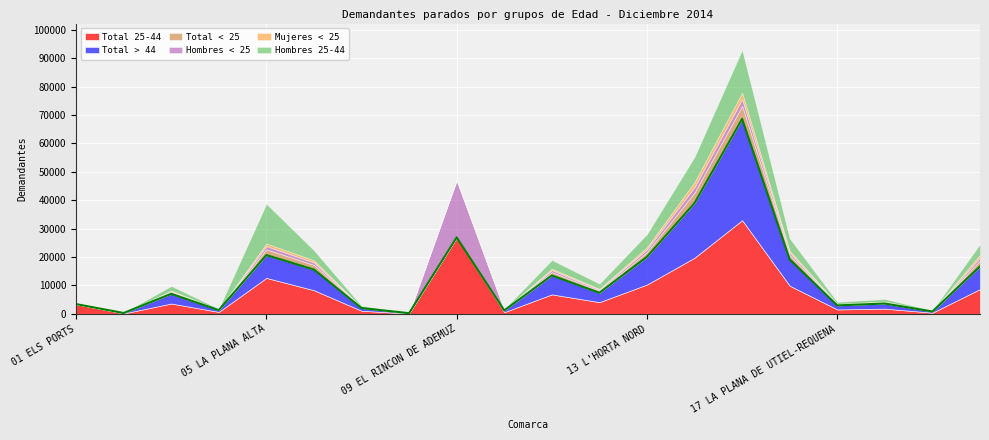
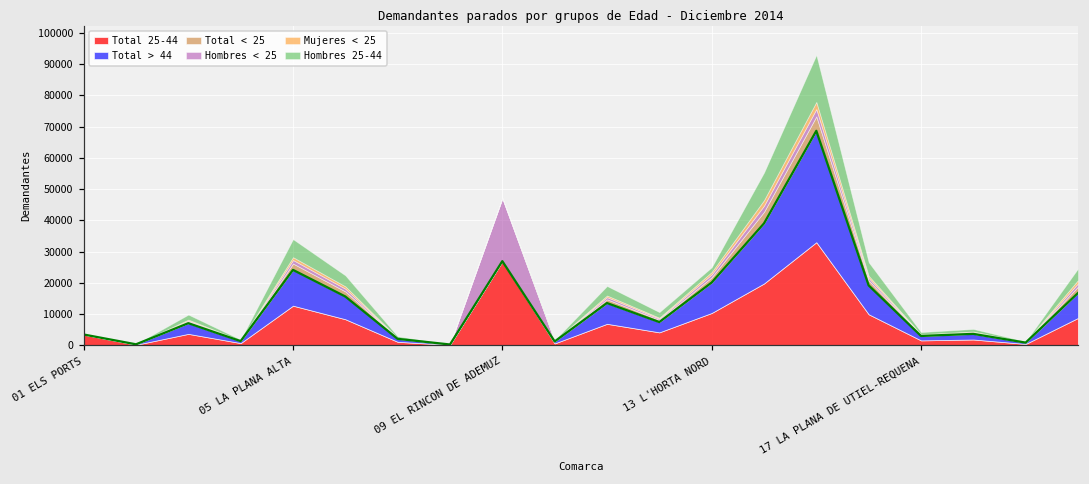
  {
    "Total 25-44": {
      "05 LA PLANA ALTA": 13000,
      "13 L'HORTA NORD": 10000,
      "17 LA PLANA DE UTIEL-REQUENA": 2000
    },
    "Total > 44": {
-     "05 LA PLANA ALTA": 8000,
+     "05 LA PLANA ALTA": 11000,
      "13 L'HORTA NORD": 10000
    },
    "Hombres < 25": {
      "05 LA PLANA ALTA": 1000
    },
    "Hombres 25-44": {
-     "05 LA PLANA ALTA": 14000,
-     "13 L'HORTA NORD": 5000
+     "05 LA PLANA ALTA": 6000,
+     "13 L'HORTA NORD": 1000
    }
  }
